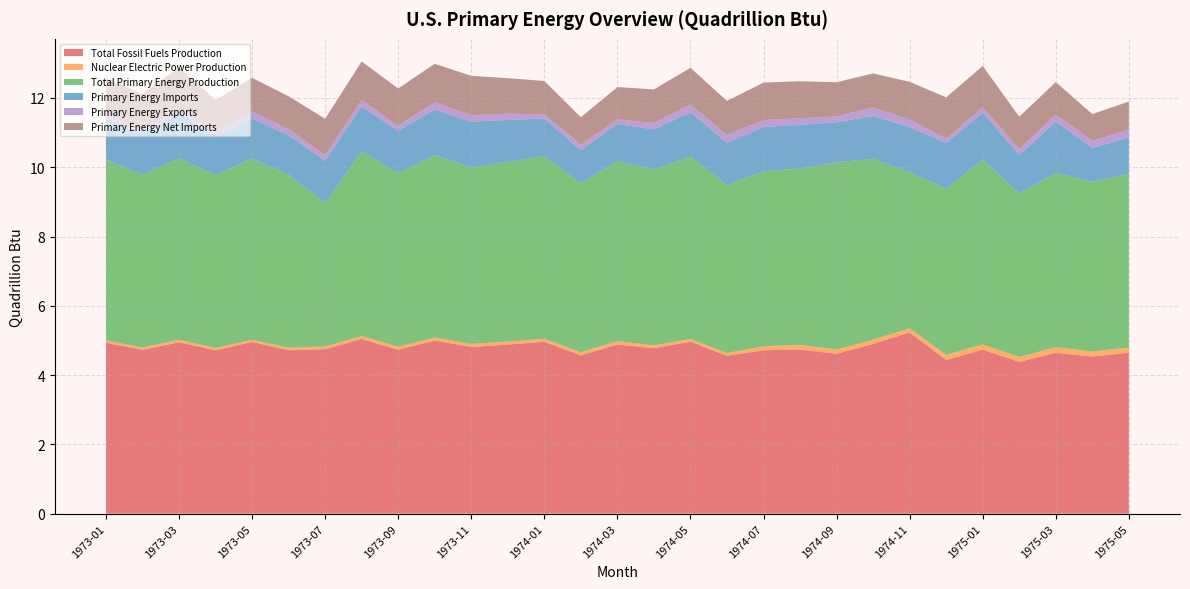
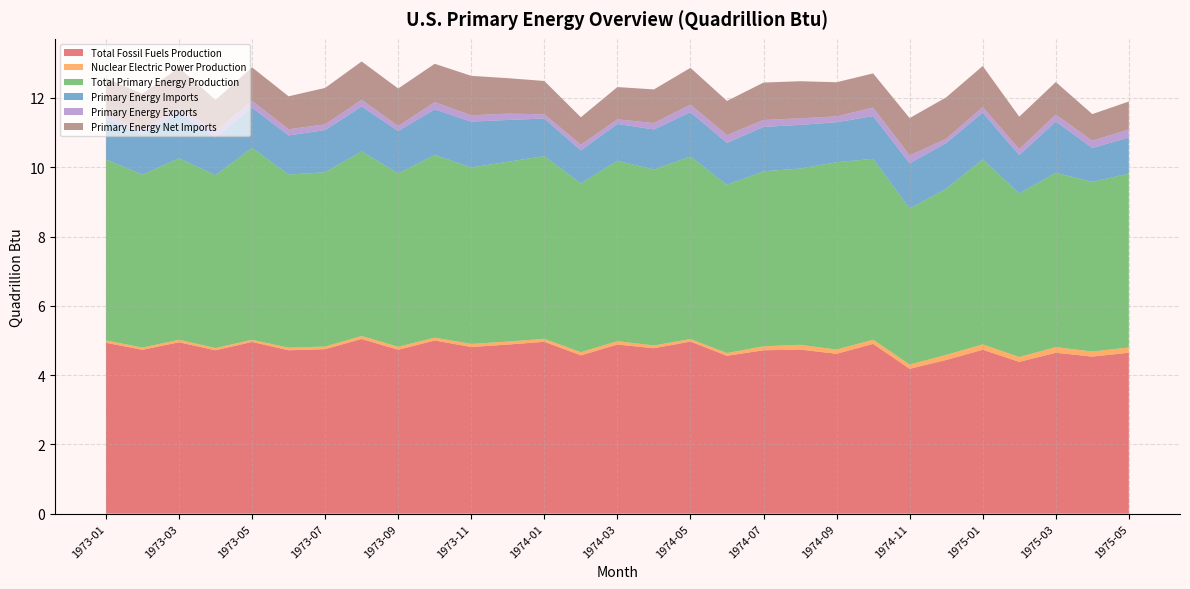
  {
    "Total Fossil Fuels Production": {
      "1973-07": 4.7,
      "1973-09": 4.7,
      "1973-11": 4.8,
      "1974-01": 5.0,
      "1974-03": 4.9,
      "1974-07": 4.7,
      "1974-09": 4.6,
-     "1974-11": 5.2,
+     "1974-11": 4.2,
      "1975-01": 4.7,
      "1975-03": 4.6,
      "1975-05": 4.6
    },
    "Nuclear Electric Power Production": {
      "1973-07": 0.1,
      "1973-09": 0.1,
      "1973-11": 0.1,
      "1974-01": 0.1,
      "1974-03": 0.1,
      "1974-07": 0.1,
      "1974-09": 0.1,
      "1974-11": 0.1,
      "1975-01": 0.2,
      "1975-03": 0.2,
      "1975-05": 0.2
    },
    "Total Primary Energy Production": {
      "1973-01": 5.2,
      "1973-03": 5.2,
-     "1973-05": 5.2,
-     "1973-07": 4.1,
+     "1973-05": 5.5,
+     "1973-07": 5.0,
      "1973-09": 5.0,
      "1973-11": 5.1,
      "1974-01": 5.3,
      "1974-03": 5.2,
      "1974-05": 5.3,
      "1974-07": 5.1,
      "1974-09": 5.4,
      "1974-11": 4.5,
      "1975-01": 5.3,
      "1975-03": 5.0,
      "1975-05": 5.0
    },
    "Primary Energy Imports": {
      "1973-05": 1.2,
      "1973-07": 1.2,
      "1973-09": 1.2,
      "1973-11": 1.3,
      "1974-01": 1.1,
      "1974-03": 1.1,
      "1974-05": 1.3,
      "1974-07": 1.3,
      "1974-09": 1.2,
      "1974-11": 1.3,
      "1975-01": 1.3,
      "1975-03": 1.5,
      "1975-05": 1.0
    },
    "Primary Energy Exports": {
      "1973-05": 0.2,
      "1973-07": 0.2,
      "1973-09": 0.1,
      "1973-11": 0.2,
      "1974-01": 0.1,
      "1974-03": 0.1,
      "1974-05": 0.2,
      "1974-07": 0.2,
      "1974-09": 0.2,
      "1974-11": 0.2,
      "1975-01": 0.2,
      "1975-03": 0.2,
      "1975-05": 0.2
    },
    "Primary Energy Net Imports": {
      "1973-05": 1.0,
      "1973-07": 1.1,
      "1973-09": 1.1,
      "1973-11": 1.1,
      "1974-01": 1.0,
      "1974-03": 0.9,
      "1974-05": 1.1,
      "1974-07": 1.1,
      "1974-09": 1.0,
      "1974-11": 1.1,
      "1975-01": 1.2,
      "1975-03": 0.9,
      "1975-05": 0.8
    }
  }
